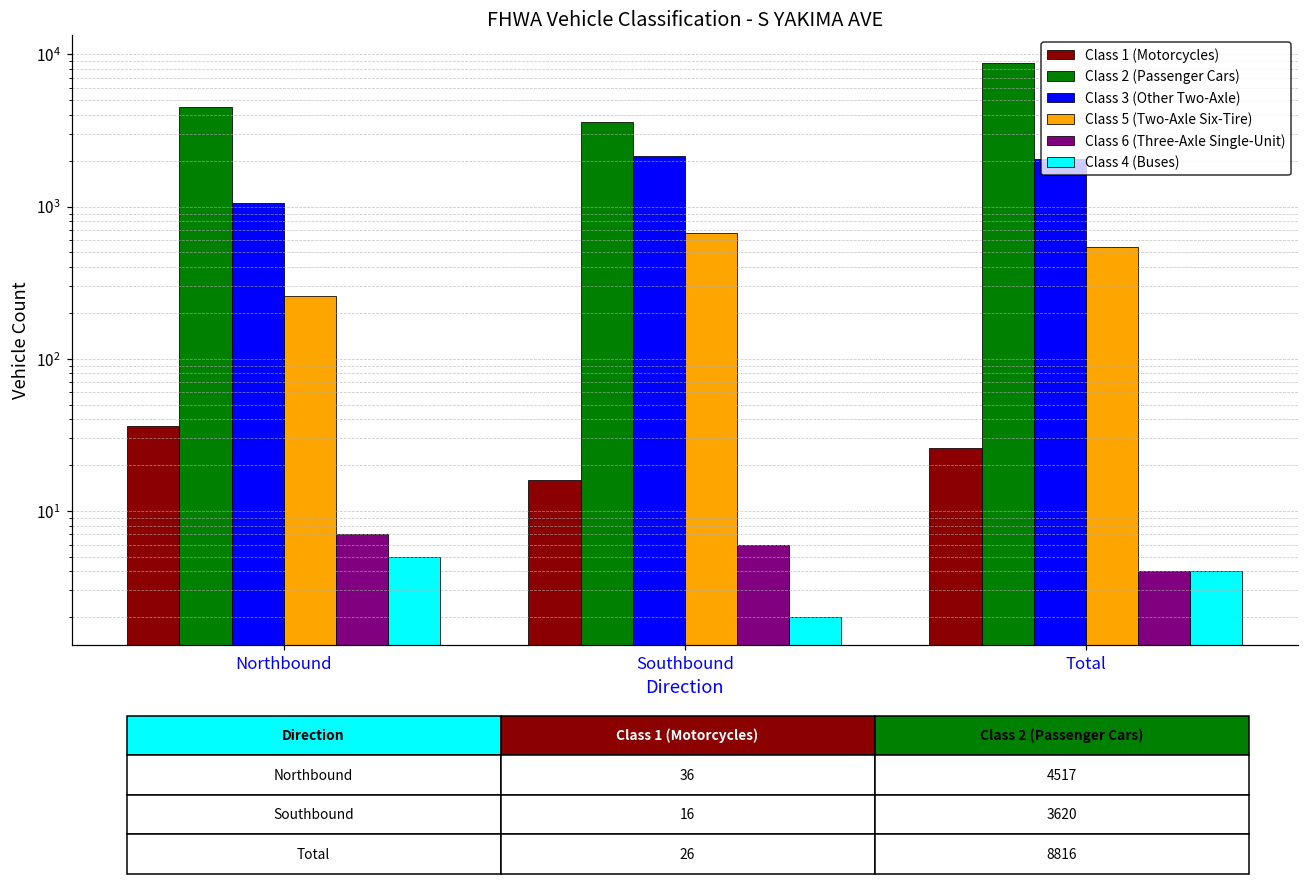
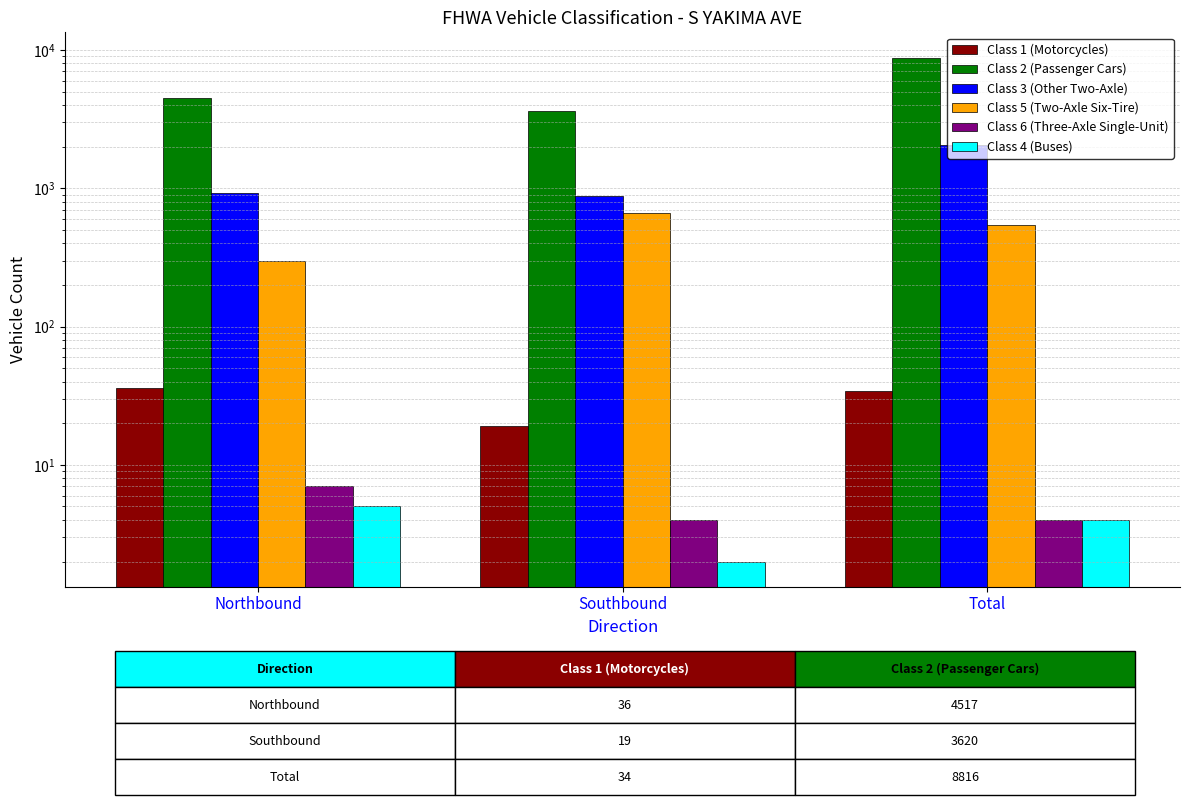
  {
    "Class 1 (Motorcycles)": {
-     "Southbound": 16,
-     "Total": 26
+     "Southbound": 19,
+     "Total": 34
    },
    "Class 2 (Passenger Cars)": {
      "Northbound": 4500,
      "Southbound": 3600,
      "Total": 9000
    },
    "Class 3 (Other Two-Axle)": {
-     "Northbound": 1100,
-     "Southbound": 2100
+     "Northbound": 900,
+     "Southbound": 900
    },
    "Class 5 (Two-Axle Six-Tire)": {
-     "Northbound": 260,
+     "Northbound": 300,
      "Southbound": 700,
      "Total": 540
    },
    "Class 6 (Three-Axle Single-Unit)": {
      "Northbound": 7,
-     "Southbound": 6,
+     "Southbound": 4,
      "Total": 4
    },
    "Class 4 (Buses)": {
      "Northbound": 5,
      "Southbound": 2,
      "Total": 4
    }
  }
